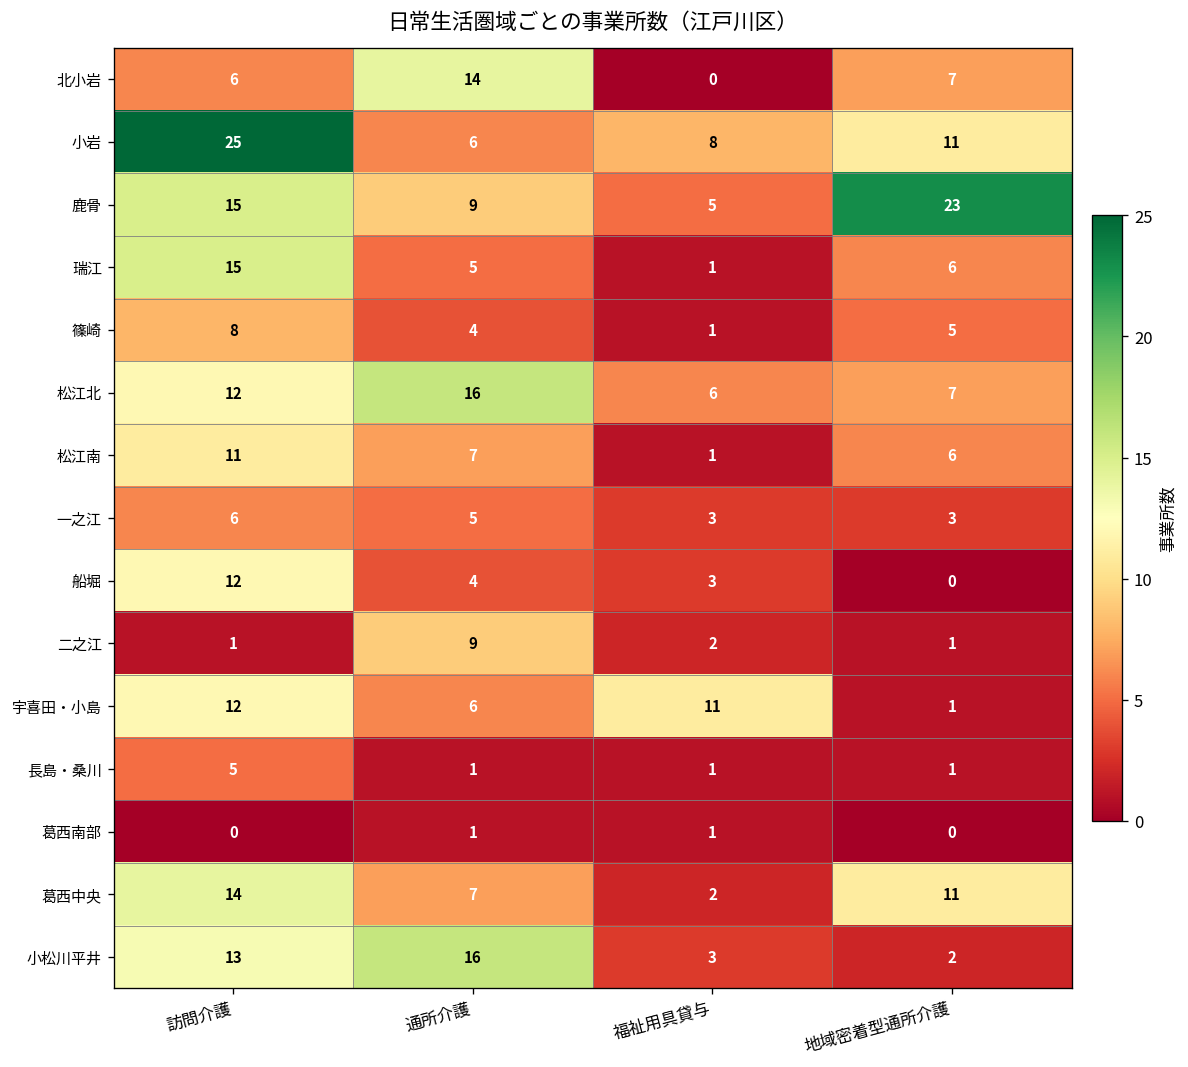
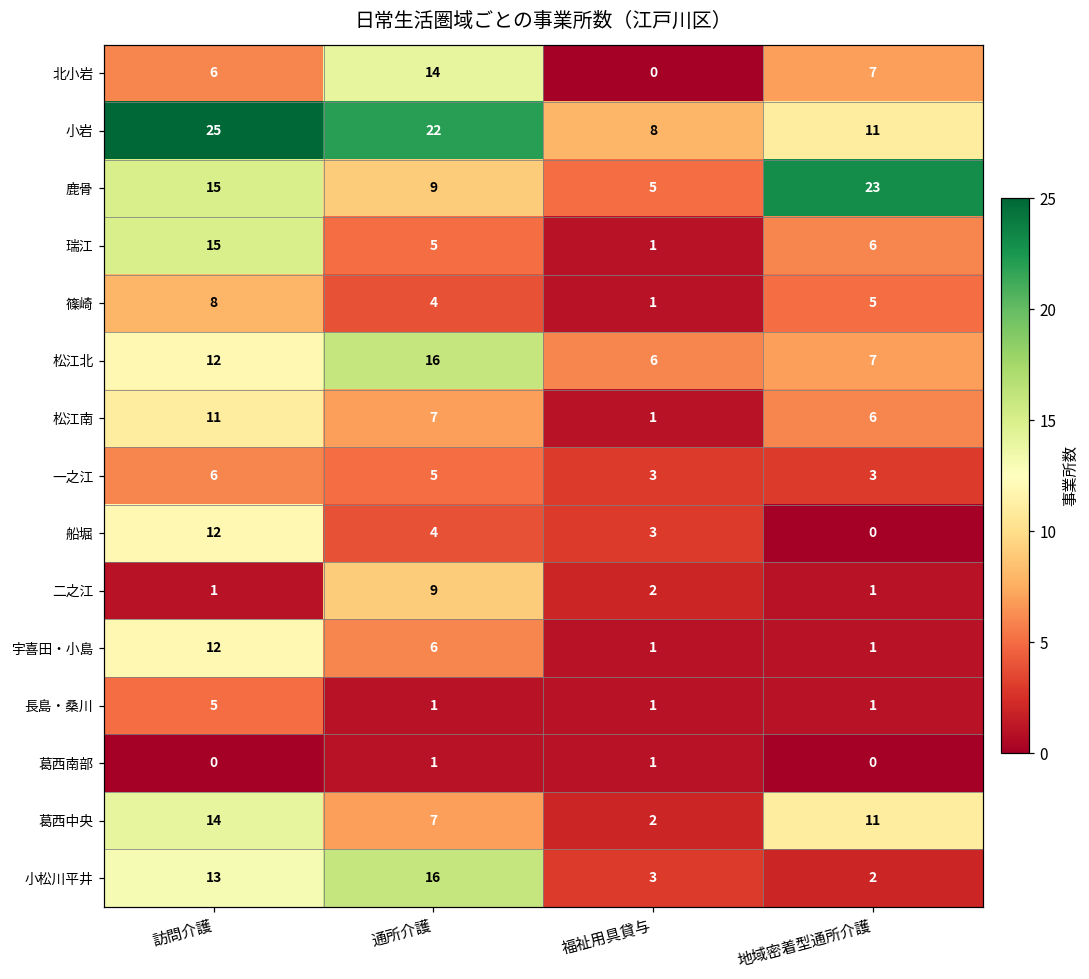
  {
    "北小岩": {
      "訪問介護": 6,
      "通所介護": 14,
      "福祉用具貸与": 0,
      "地域密着型通所介護": 7
    },
    "小岩": {
      "訪問介護": 25,
-     "通所介護": 6,
+     "通所介護": 22,
      "福祉用具貸与": 8,
      "地域密着型通所介護": 11
    },
    "鹿骨": {
      "訪問介護": 15,
      "通所介護": 9,
      "福祉用具貸与": 5,
      "地域密着型通所介護": 23
    },
    "瑞江": {
      "訪問介護": 15,
      "通所介護": 5,
      "福祉用具貸与": 1,
      "地域密着型通所介護": 6
    },
    "篠崎": {
      "訪問介護": 8,
      "通所介護": 4,
      "福祉用具貸与": 1,
      "地域密着型通所介護": 5
    },
    "松江北": {
      "訪問介護": 12,
      "通所介護": 16,
      "福祉用具貸与": 6,
      "地域密着型通所介護": 7
    },
    "松江南": {
      "訪問介護": 11,
      "通所介護": 7,
      "福祉用具貸与": 1,
      "地域密着型通所介護": 6
    },
    "一之江": {
      "訪問介護": 6,
      "通所介護": 5,
      "福祉用具貸与": 3,
      "地域密着型通所介護": 3
    },
    "船堀": {
      "訪問介護": 12,
      "通所介護": 4,
      "福祉用具貸与": 3,
      "地域密着型通所介護": 0
    },
    "二之江": {
      "訪問介護": 1,
      "通所介護": 9,
      "福祉用具貸与": 2,
      "地域密着型通所介護": 1
    },
    "宇喜田・小島": {
      "訪問介護": 12,
      "通所介護": 6,
-     "福祉用具貸与": 11,
+     "福祉用具貸与": 1,
      "地域密着型通所介護": 1
    },
    "長島・桑川": {
      "訪問介護": 5,
      "通所介護": 1,
      "福祉用具貸与": 1,
      "地域密着型通所介護": 1
    },
    "葛西南部": {
      "訪問介護": 0,
      "通所介護": 1,
      "福祉用具貸与": 1,
      "地域密着型通所介護": 0
    },
    "葛西中央": {
      "訪問介護": 14,
      "通所介護": 7,
      "福祉用具貸与": 2,
      "地域密着型通所介護": 11
    },
    "小松川平井": {
      "訪問介護": 13,
      "通所介護": 16,
      "福祉用具貸与": 3,
      "地域密着型通所介護": 2
    }
  }
